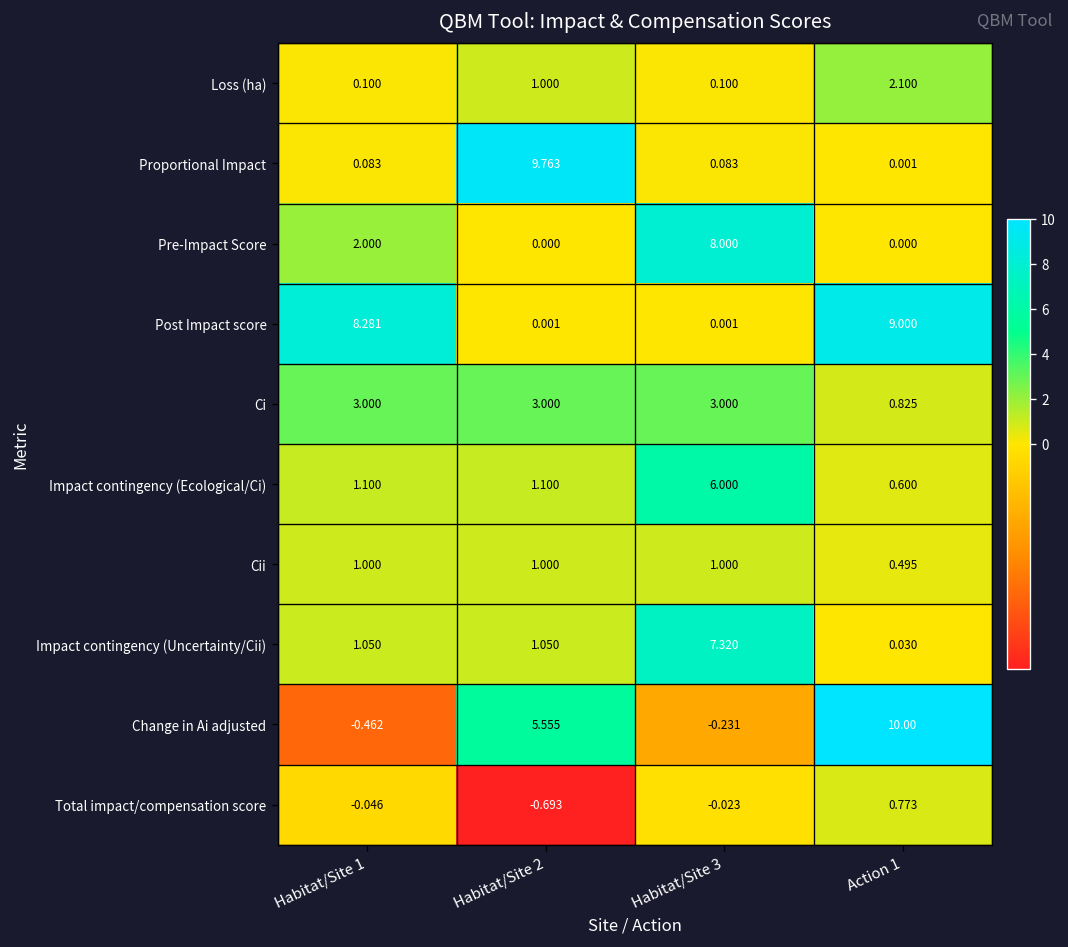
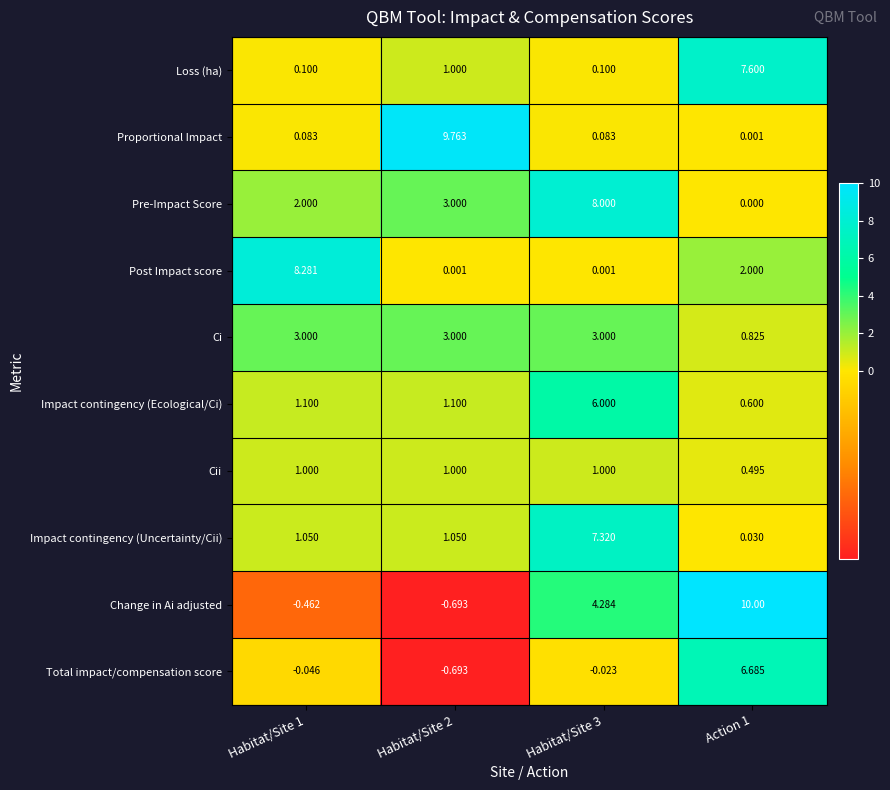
  {
    "Loss (ha)": {
      "Habitat/Site 1": 0.100,
      "Habitat/Site 2": 1.000,
      "Habitat/Site 3": 0.100,
-     "Action 1": 2.100
+     "Action 1": 7.600
    },
    "Proportional Impact": {
      "Habitat/Site 1": 0.083,
      "Habitat/Site 2": 9.763,
      "Habitat/Site 3": 0.083,
      "Action 1": 0.001
    },
    "Pre-Impact Score": {
      "Habitat/Site 1": 2.000,
-     "Habitat/Site 2": 0.000,
+     "Habitat/Site 2": 3.000,
      "Habitat/Site 3": 8.000,
      "Action 1": 0.000
    },
    "Post Impact score": {
      "Habitat/Site 1": 8.281,
      "Habitat/Site 2": 0.001,
      "Habitat/Site 3": 0.001,
-     "Action 1": 9.000
+     "Action 1": 2.000
    },
    "Ci": {
      "Habitat/Site 1": 3.000,
      "Habitat/Site 2": 3.000,
      "Habitat/Site 3": 3.000,
      "Action 1": 0.825
    },
    "Impact contingency (Ecological/Ci)": {
      "Habitat/Site 1": 1.100,
      "Habitat/Site 2": 1.100,
      "Habitat/Site 3": 6.000,
      "Action 1": 0.600
    },
    "Cii": {
      "Habitat/Site 1": 1.000,
      "Habitat/Site 2": 1.000,
      "Habitat/Site 3": 1.000,
      "Action 1": 0.495
    },
    "Impact contingency (Uncertainty/Cii)": {
      "Habitat/Site 1": 1.050,
      "Habitat/Site 2": 1.050,
      "Habitat/Site 3": 7.320,
      "Action 1": 0.030
    },
    "Change in Ai adjusted": {
      "Habitat/Site 1": -0.462,
-     "Habitat/Site 2": 5.555,
-     "Habitat/Site 3": -0.231,
+     "Habitat/Site 2": -0.693,
+     "Habitat/Site 3": 4.284,
      "Action 1": 10.00
    },
    "Total impact/compensation score": {
      "Habitat/Site 1": -0.046,
      "Habitat/Site 2": -0.693,
      "Habitat/Site 3": -0.023,
-     "Action 1": 0.773
+     "Action 1": 6.685
    }
  }
